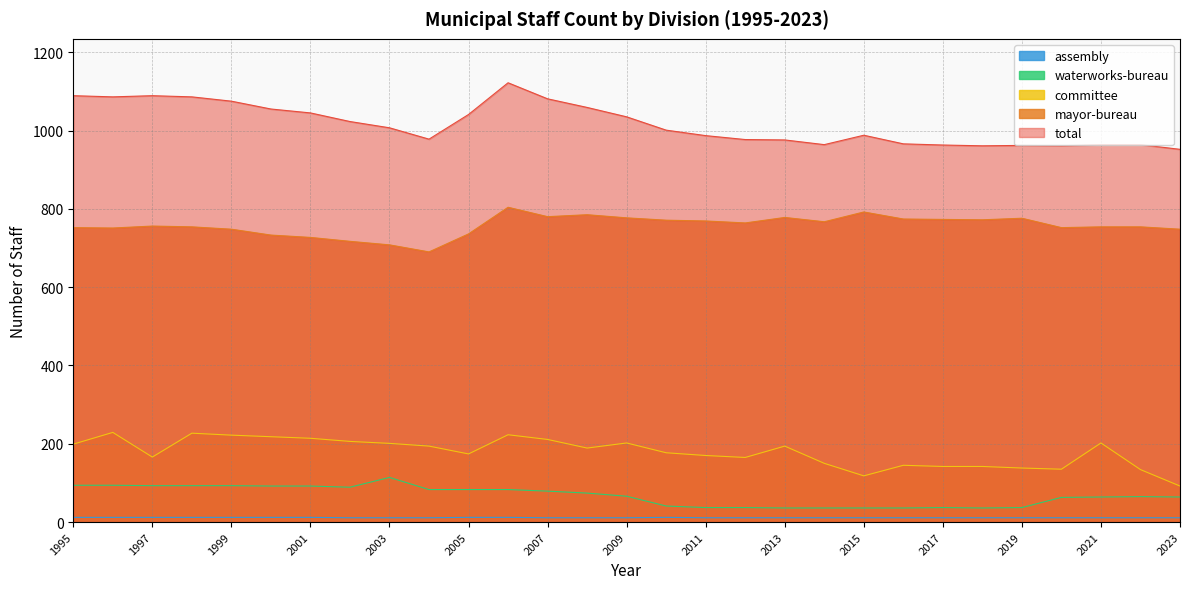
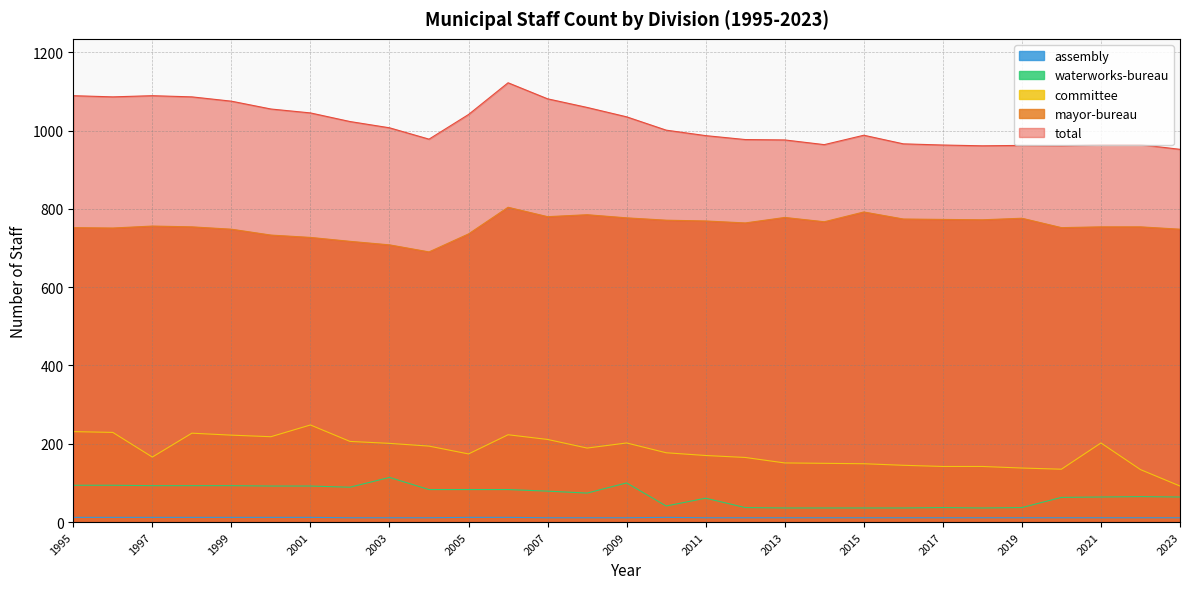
  {
    "assembly": {
      "1995": 10,
      "1997": 10,
      "1999": 10,
      "2001": 10,
      "2003": 10,
      "2005": 10,
      "2007": 10,
      "2009": 10,
      "2011": 10,
      "2013": 10,
      "2015": 10,
      "2017": 10,
      "2019": 10,
      "2021": 10,
      "2023": 10
    },
    "waterworks-bureau": {
      "1995": 90,
      "1997": 90,
      "1999": 90,
      "2001": 90,
      "2003": 110,
      "2005": 80,
      "2007": 80,
-     "2009": 70,
-     "2011": 40,
+     "2009": 100,
+     "2011": 60,
      "2013": 40,
      "2015": 40,
      "2017": 40,
      "2019": 40,
      "2021": 60,
      "2023": 60
    },
    "committee": {
-     "1995": 200,
+     "1995": 230,
      "1997": 170,
      "1999": 220,
-     "2001": 210,
+     "2001": 250,
      "2003": 200,
      "2005": 170,
      "2007": 210,
      "2009": 200,
      "2011": 170,
-     "2013": 190,
-     "2015": 120,
+     "2013": 150,
+     "2015": 150,
      "2017": 140,
      "2019": 140,
      "2021": 200,
      "2023": 90
    }
  }
